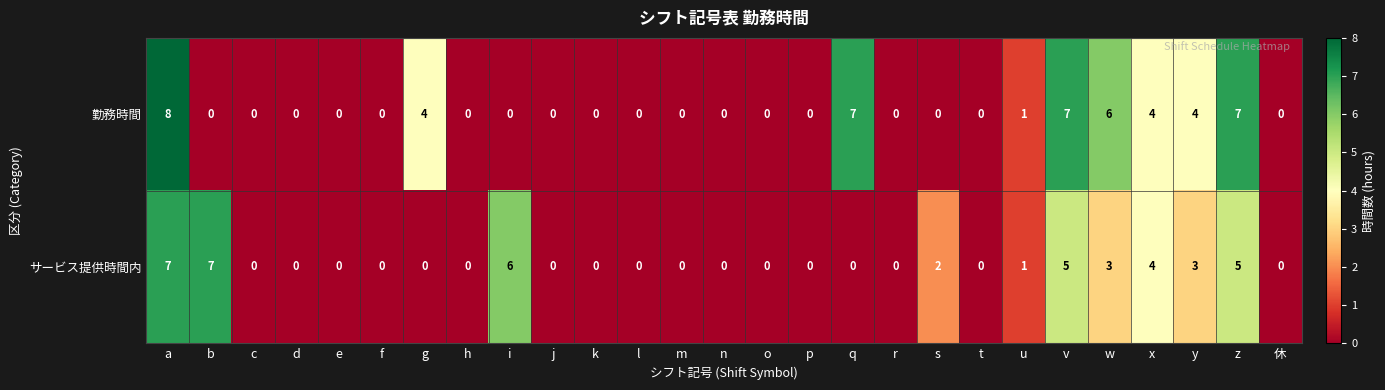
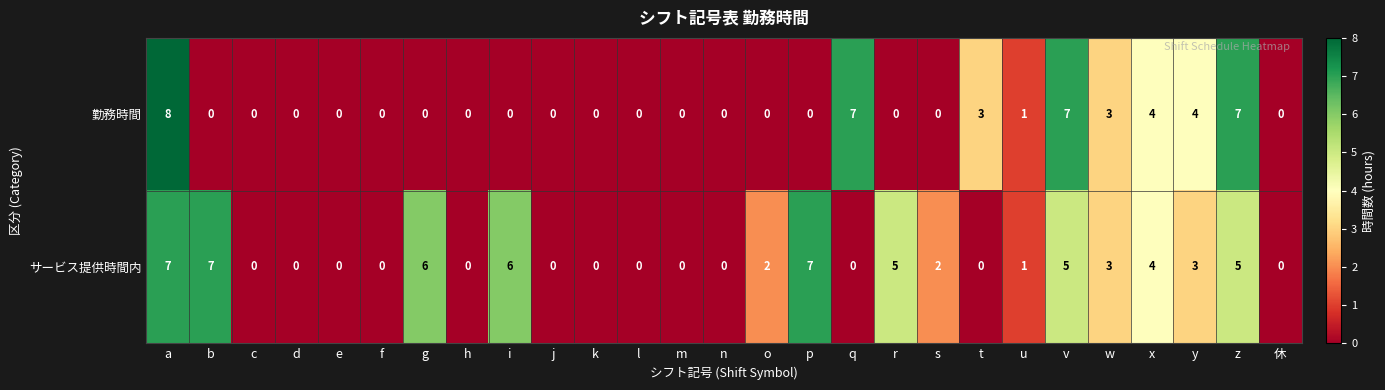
  {
    "勤務時間": {
      "a": 8,
      "b": 0,
      "c": 0,
      "d": 0,
      "e": 0,
      "f": 0,
-     "g": 4,
+     "g": 0,
      "h": 0,
      "i": 0,
      "j": 0,
      "k": 0,
      "l": 0,
      "m": 0,
      "n": 0,
      "o": 0,
      "p": 0,
      "q": 7,
      "r": 0,
      "s": 0,
-     "t": 0,
+     "t": 3,
      "u": 1,
      "v": 7,
-     "w": 6,
+     "w": 3,
      "x": 4,
      "y": 4,
      "休": 0
    },
    "サービス提供時間内": {
      "a": 7,
      "b": 7,
      "c": 0,
      "d": 0,
      "e": 0,
      "f": 0,
-     "g": 0,
+     "g": 6,
      "h": 0,
      "i": 6,
      "j": 0,
      "k": 0,
      "l": 0,
      "m": 0,
      "n": 0,
-     "o": 0,
-     "p": 0,
+     "o": 2,
+     "p": 7,
      "q": 0,
-     "r": 0,
+     "r": 5,
      "s": 2,
      "t": 0,
      "u": 1,
      "v": 5,
      "w": 3,
      "x": 4,
      "y": 3,
      "z": 5,
      "休": 0
    }
  }
